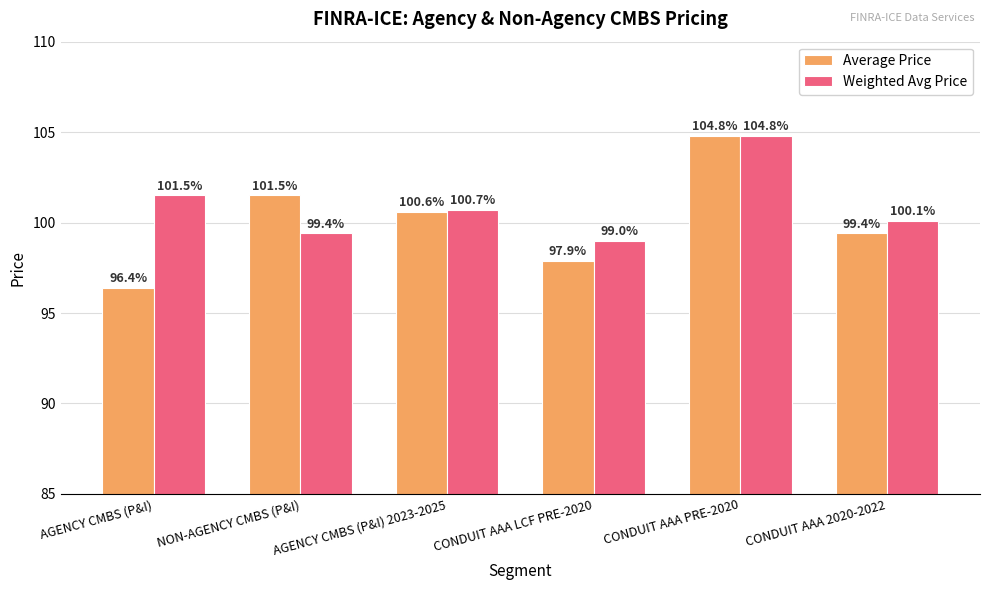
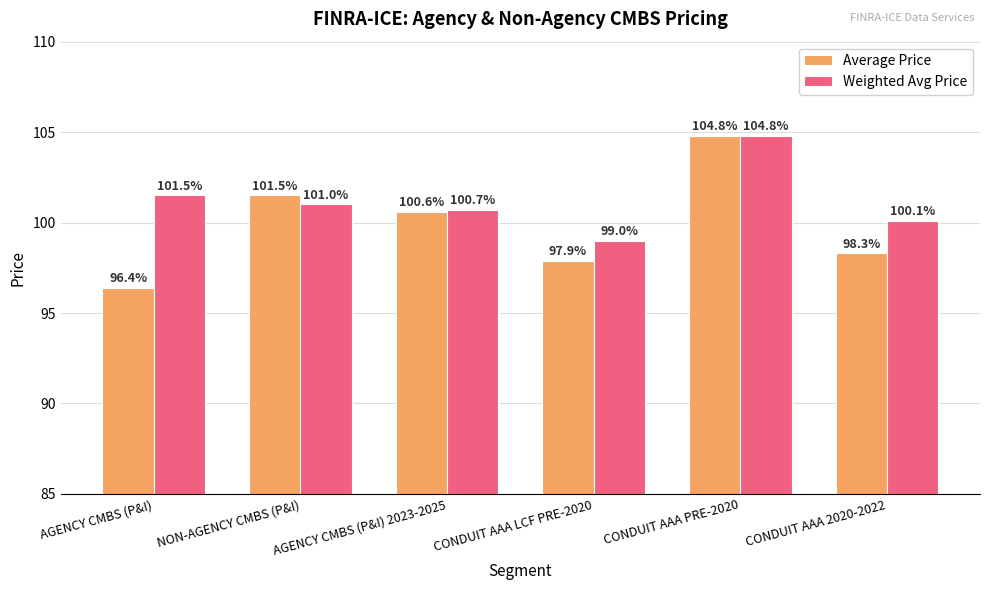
  {
    "Average Price": {
      "AGENCY CMBS (P&I)": "96.4%",
      "NON-AGENCY CMBS (P&I)": "101.5%",
      "AGENCY CMBS (P&I) 2023-2025": "100.6%",
      "CONDUIT AAA LCF PRE-2020": "97.9%",
      "CONDUIT AAA PRE-2020": "104.8%",
-     "CONDUIT AAA 2020-2022": "99.4%"
+     "CONDUIT AAA 2020-2022": "98.3%"
    },
    "Weighted Avg Price": {
      "AGENCY CMBS (P&I)": "101.5%",
-     "NON-AGENCY CMBS (P&I)": "99.4%",
+     "NON-AGENCY CMBS (P&I)": "101.0%",
      "AGENCY CMBS (P&I) 2023-2025": "100.7%",
      "CONDUIT AAA LCF PRE-2020": "99.0%",
      "CONDUIT AAA PRE-2020": "104.8%",
      "CONDUIT AAA 2020-2022": "100.1%"
    }
  }
